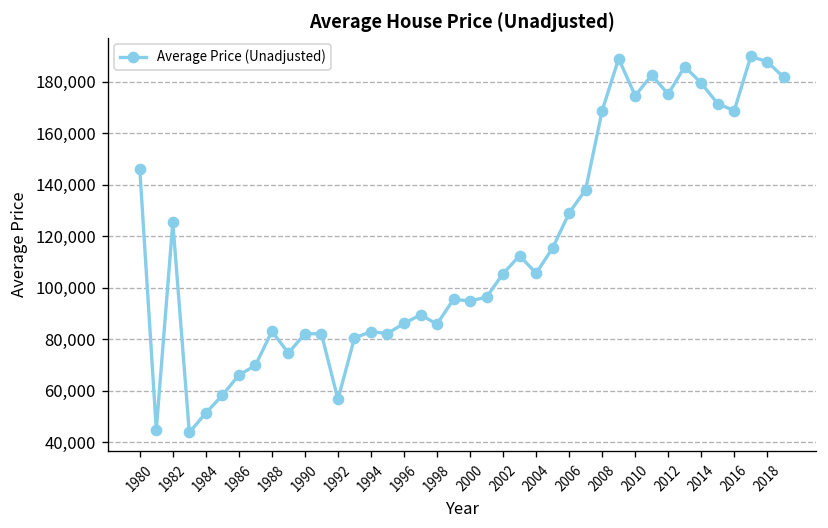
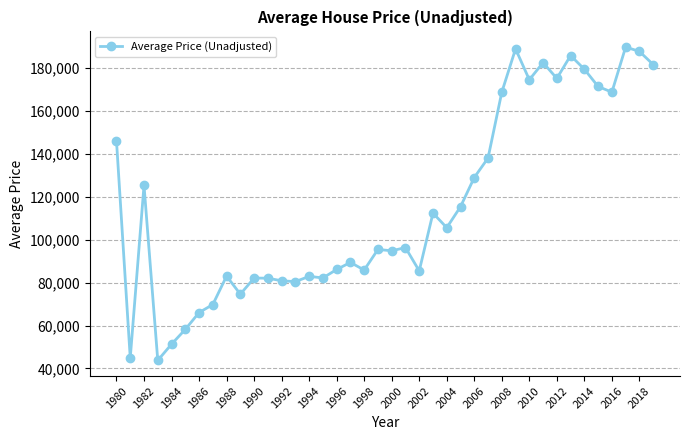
  {
    "1980": "146,000",
    "1982": "125,000",
    "1984": "51,000",
    "1986": "66,000",
    "1988": "83,000",
    "1990": "82,000",
-   "1992": "57,000",
+   "1992": "81,000",
    "1994": "83,000",
    "1996": "86,000",
    "1998": "86,000",
    "2000": "95,000",
-   "2002": "105,000",
+   "2002": "85,000",
    "2004": "106,000",
    "2006": "129,000",
    "2008": "169,000",
    "2010": "175,000",
    "2012": "175,000",
    "2014": "179,000",
    "2016": "169,000",
    "2018": "188,000"
  }
